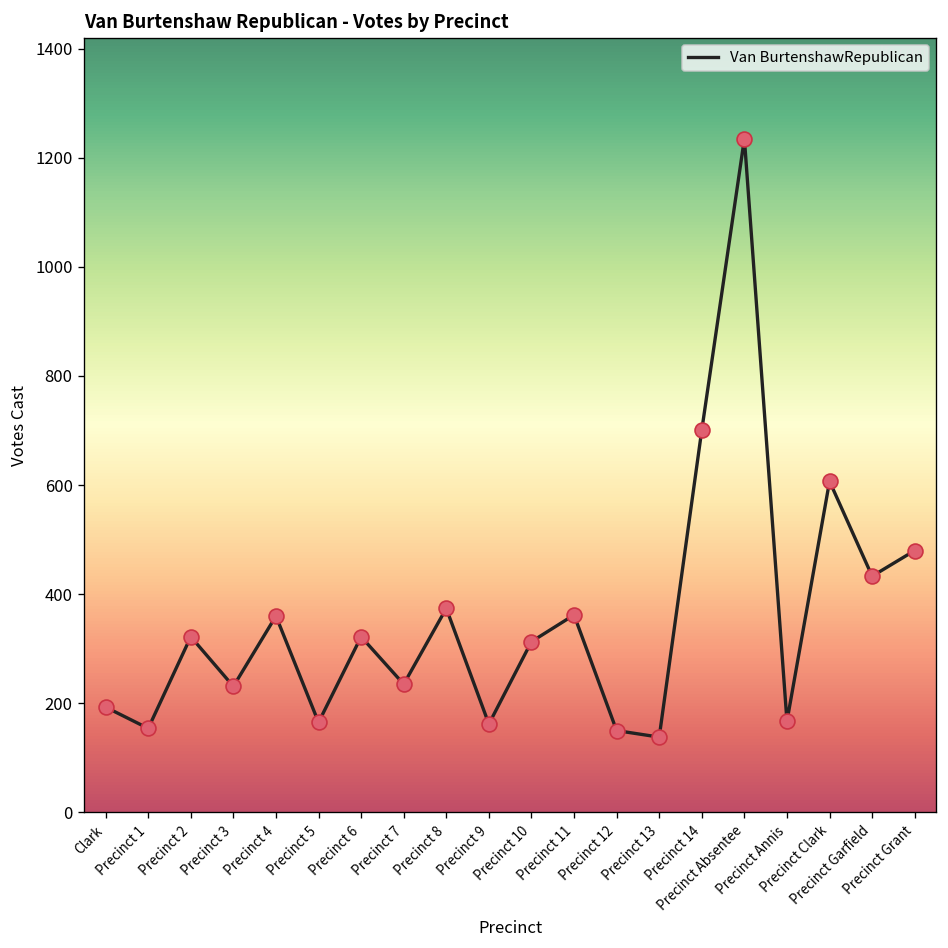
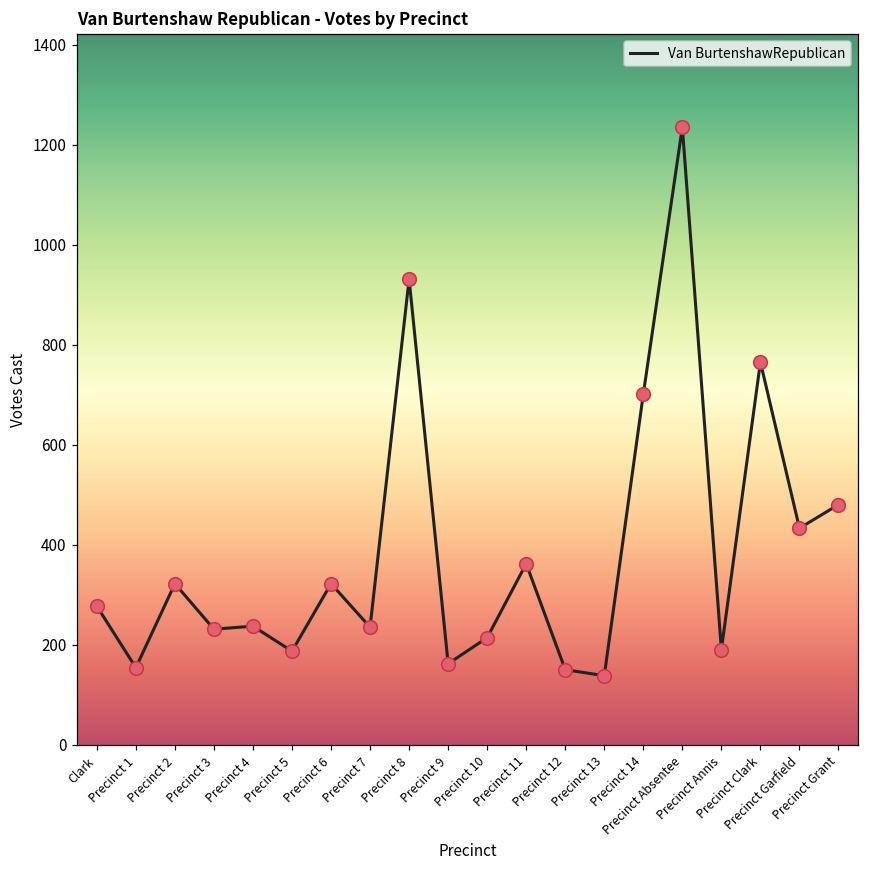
  {
-   "Clark": 190,
+   "Clark": 280,
    "Precinct 1": 150,
    "Precinct 2": 320,
    "Precinct 3": 230,
-   "Precinct 4": 360,
-   "Precinct 5": 170,
+   "Precinct 4": 240,
+   "Precinct 5": 190,
    "Precinct 6": 320,
    "Precinct 7": 240,
-   "Precinct 8": 370,
+   "Precinct 8": 930,
    "Precinct 9": 160,
-   "Precinct 10": 310,
+   "Precinct 10": 210,
    "Precinct 11": 360,
    "Precinct 12": 150,
    "Precinct 13": 140,
    "Precinct 14": 700,
    "Precinct Absentee": 1240,
-   "Precinct Annis": 170,
-   "Precinct Clark": 610,
+   "Precinct Annis": 190,
+   "Precinct Clark": 770,
    "Precinct Garfield": 430,
    "Precinct Grant": 480
  }
